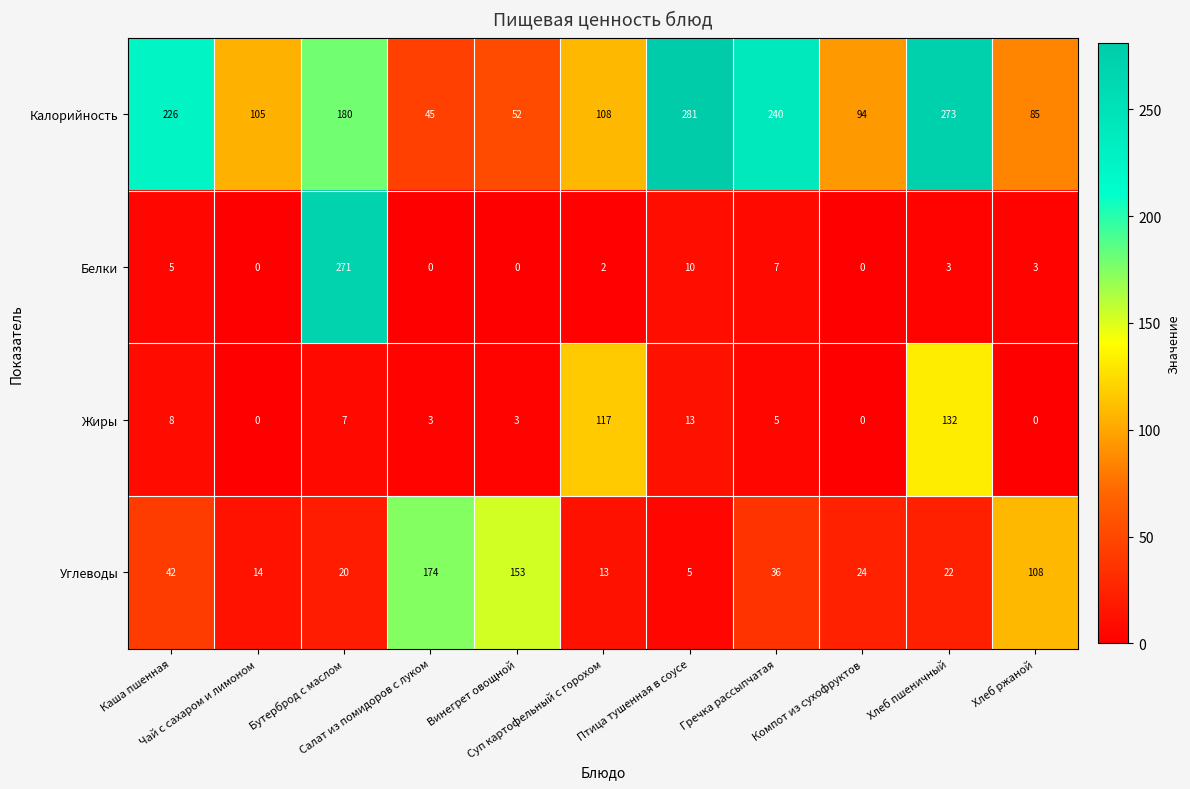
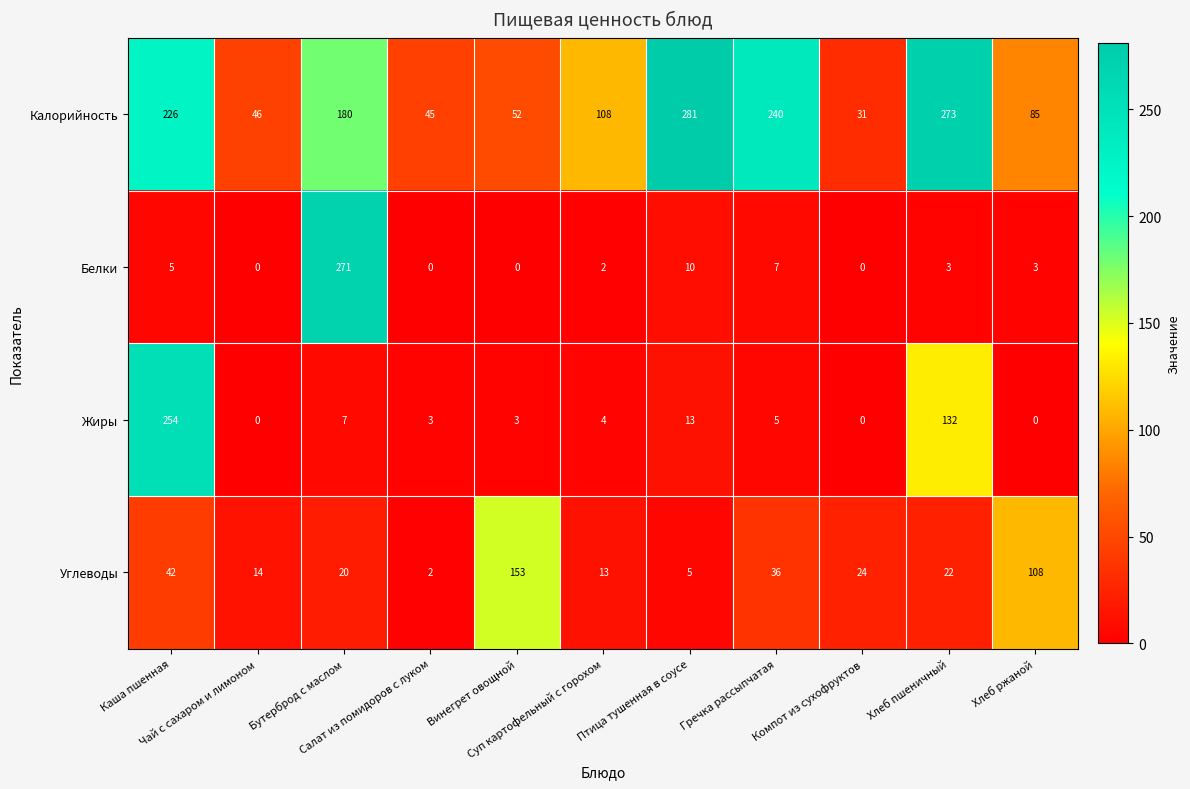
  {
    "Калорийность": {
      "Каша пшенная": 226,
-     "Чай с сахаром и лимоном": 105,
+     "Чай с сахаром и лимоном": 46,
      "Бутерброд с маслом": 180,
      "Салат из помидоров с луком": 45,
      "Винегрет овощной": 52,
      "Суп картофельный с горохом": 108,
      "Птица тушенная в соусе": 281,
      "Гречка рассыпчатая": 240,
-     "Компот из сухофруктов": 94,
+     "Компот из сухофруктов": 31,
      "Хлеб пшеничный": 273,
      "Хлеб ржаной": 85
    },
    "Белки": {
      "Каша пшенная": 5,
      "Чай с сахаром и лимоном": 0,
      "Бутерброд с маслом": 271,
      "Салат из помидоров с луком": 0,
      "Винегрет овощной": 0,
      "Суп картофельный с горохом": 2,
      "Птица тушенная в соусе": 10,
      "Гречка рассыпчатая": 7,
      "Компот из сухофруктов": 0,
      "Хлеб пшеничный": 3,
      "Хлеб ржаной": 3
    },
    "Жиры": {
-     "Каша пшенная": 8,
+     "Каша пшенная": 254,
      "Чай с сахаром и лимоном": 0,
      "Бутерброд с маслом": 7,
      "Салат из помидоров с луком": 3,
      "Винегрет овощной": 3,
-     "Суп картофельный с горохом": 117,
+     "Суп картофельный с горохом": 4,
      "Птица тушенная в соусе": 13,
      "Гречка рассыпчатая": 5,
      "Компот из сухофруктов": 0,
      "Хлеб пшеничный": 132,
      "Хлеб ржаной": 0
    },
    "Углеводы": {
      "Каша пшенная": 42,
      "Чай с сахаром и лимоном": 14,
      "Бутерброд с маслом": 20,
-     "Салат из помидоров с луком": 174,
+     "Салат из помидоров с луком": 2,
      "Винегрет овощной": 153,
      "Суп картофельный с горохом": 13,
      "Птица тушенная в соусе": 5,
      "Гречка рассыпчатая": 36,
      "Компот из сухофруктов": 24,
      "Хлеб пшеничный": 22,
      "Хлеб ржаной": 108
    }
  }
